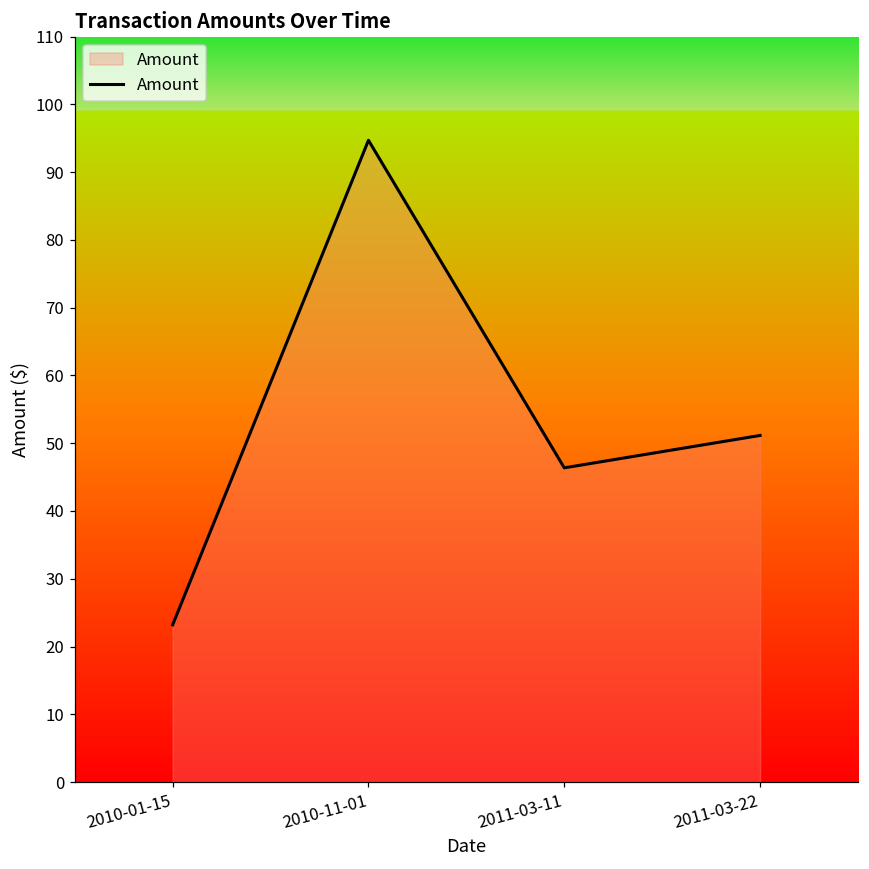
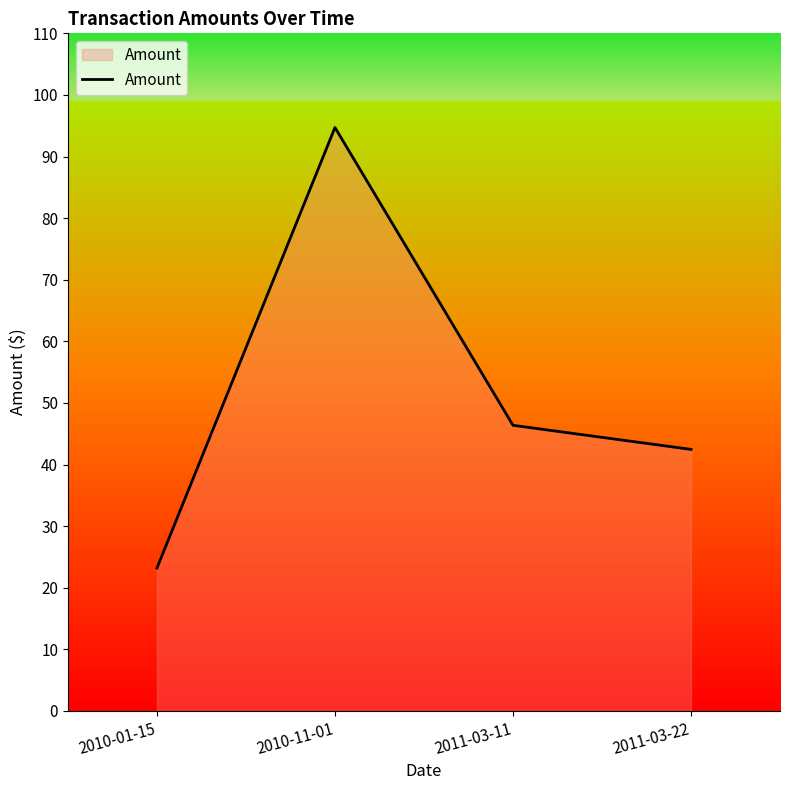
  {
    "2010-01-15": 23,
    "2010-11-01": 95,
    "2011-03-11": 46,
-   "2011-03-22": 51
+   "2011-03-22": 42
  }
